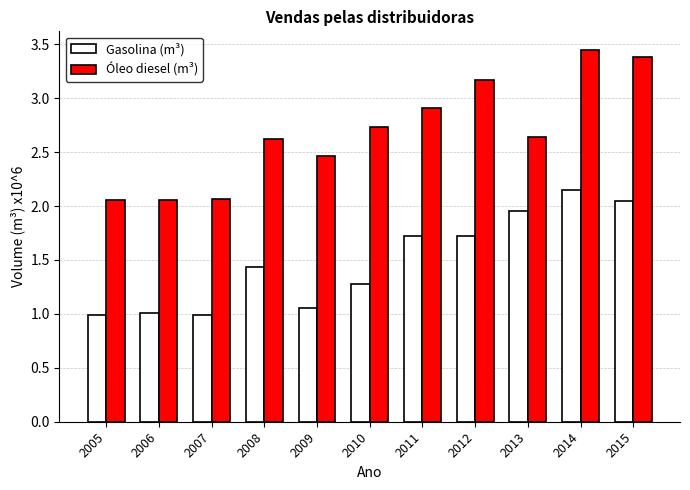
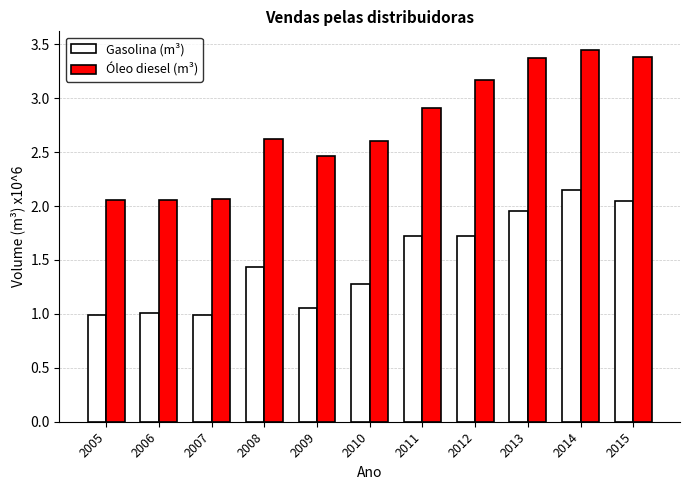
  {
    "Gasolina (m³)": {
      "2005": 0.99,
      "2006": 1.01,
      "2007": 0.99,
      "2008": 1.43,
      "2009": 1.06,
      "2010": 1.27,
      "2011": 1.72,
      "2012": 1.72,
      "2013": 1.96,
      "2014": 2.15,
      "2015": 2.05
    },
    "Óleo diesel (m³)": {
      "2005": 2.06,
      "2006": 2.06,
      "2007": 2.07,
      "2008": 2.62,
      "2009": 2.46,
-     "2010": 2.73,
+     "2010": 2.60,
      "2011": 2.90,
      "2012": 3.17,
-     "2013": 2.64,
+     "2013": 3.37,
      "2014": 3.45,
      "2015": 3.38
    }
  }
